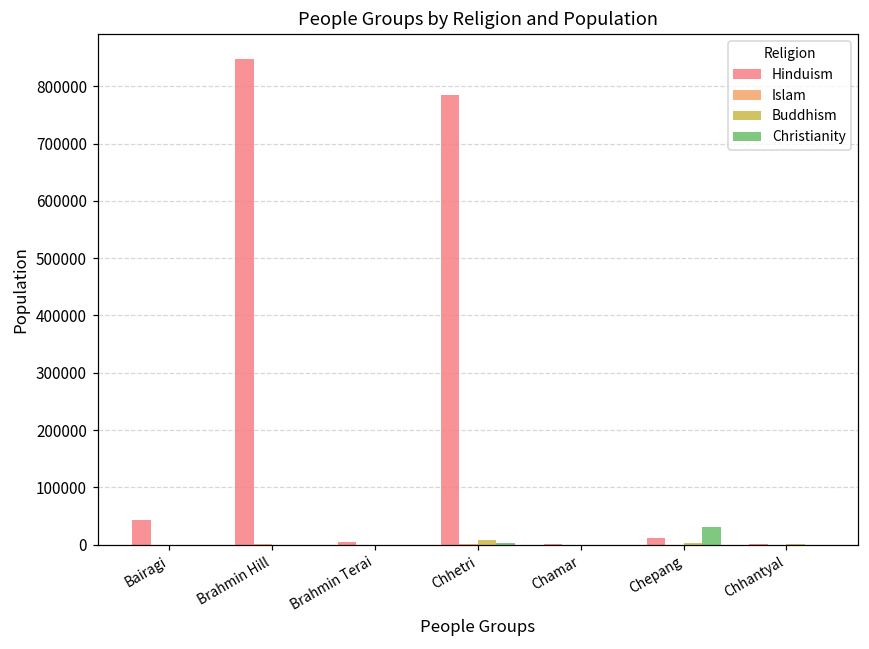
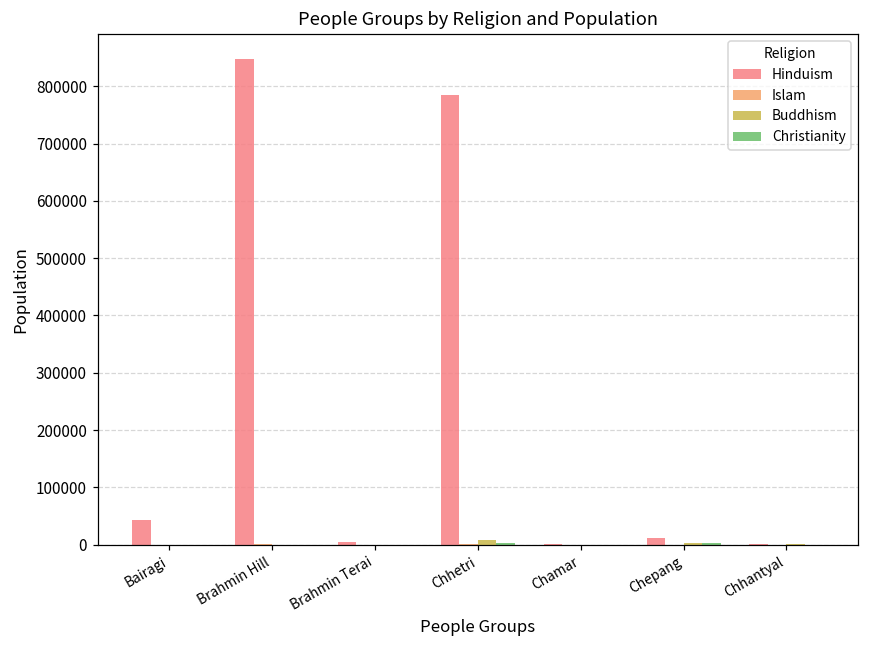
  {
    "Christianity": {
      "Bairagi": 0,
      "Brahmin Terai": 0,
-     "Chepang": 30000
+     "Chepang": 0
    }
  }
